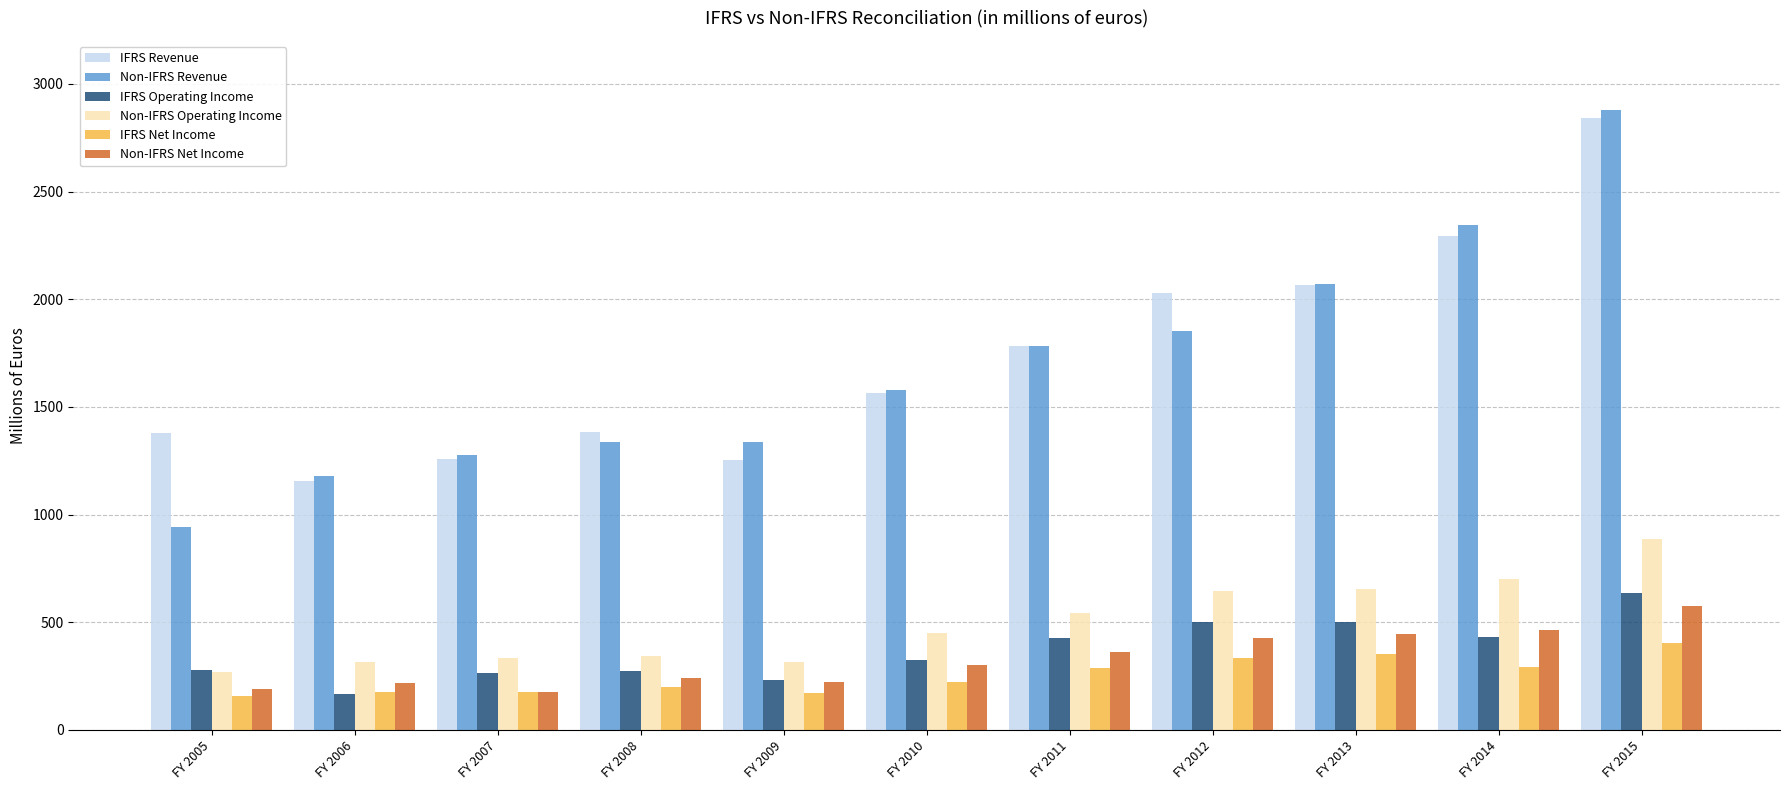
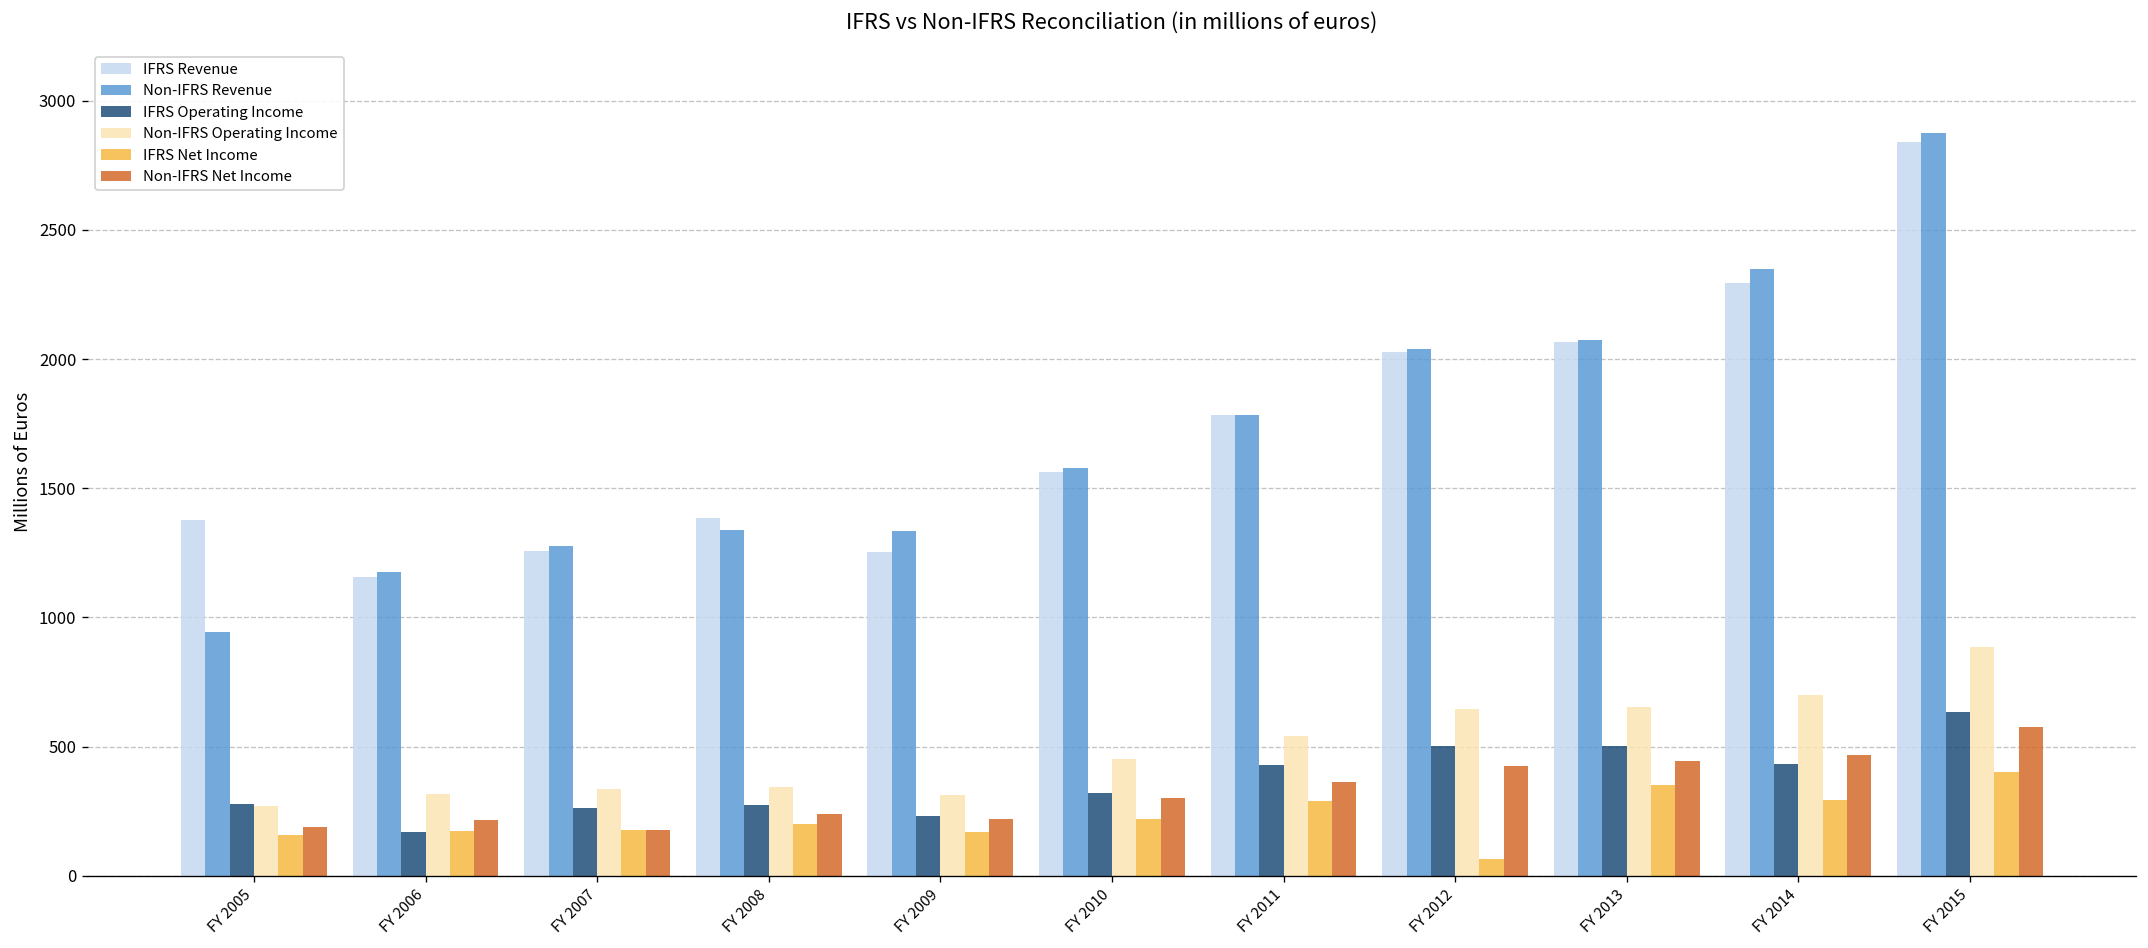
  {
    "IFRS Revenue": {
      "FY 2005": 1380,
      "FY 2006": 1160,
      "FY 2007": 1260,
      "FY 2008": 1380,
      "FY 2009": 1250,
      "FY 2010": 1560,
      "FY 2011": 1780,
      "FY 2012": 2030,
      "FY 2013": 2070,
      "FY 2014": 2290,
      "FY 2015": 2840
    },
    "Non-IFRS Revenue": {
      "FY 2005": 940,
      "FY 2006": 1180,
      "FY 2007": 1280,
      "FY 2008": 1340,
      "FY 2009": 1330,
      "FY 2010": 1580,
      "FY 2011": 1780,
-     "FY 2012": 1850,
+     "FY 2012": 2040,
      "FY 2013": 2070,
      "FY 2014": 2350,
      "FY 2015": 2880
    },
    "IFRS Operating Income": {
      "FY 2005": 280,
      "FY 2006": 170,
      "FY 2007": 260,
      "FY 2008": 270,
      "FY 2009": 230,
      "FY 2010": 320,
      "FY 2011": 430,
      "FY 2012": 500,
      "FY 2013": 500,
      "FY 2014": 430,
      "FY 2015": 630
    },
    "Non-IFRS Operating Income": {
      "FY 2005": 270,
      "FY 2006": 320,
      "FY 2007": 330,
      "FY 2008": 340,
      "FY 2009": 310,
      "FY 2010": 450,
      "FY 2011": 540,
      "FY 2012": 640,
      "FY 2013": 650,
      "FY 2014": 700,
      "FY 2015": 880
    },
    "IFRS Net Income": {
      "FY 2005": 160,
      "FY 2006": 170,
      "FY 2007": 180,
      "FY 2008": 200,
      "FY 2009": 170,
      "FY 2010": 220,
      "FY 2011": 290,
-     "FY 2012": 330,
+     "FY 2012": 60,
      "FY 2013": 350,
      "FY 2014": 290,
      "FY 2015": 400
    },
    "Non-IFRS Net Income": {
      "FY 2005": 190,
      "FY 2006": 220,
      "FY 2007": 180,
      "FY 2008": 240,
      "FY 2009": 220,
      "FY 2010": 300,
      "FY 2011": 360,
      "FY 2012": 420,
      "FY 2013": 450,
      "FY 2014": 470,
      "FY 2015": 580
    }
  }
